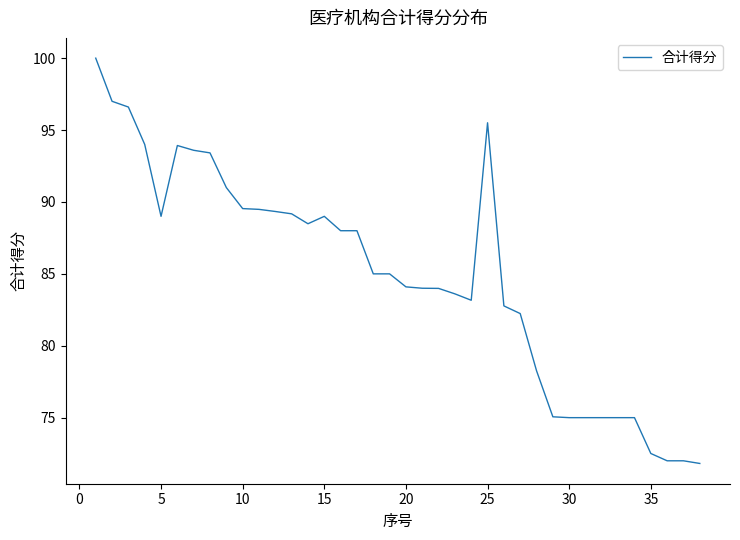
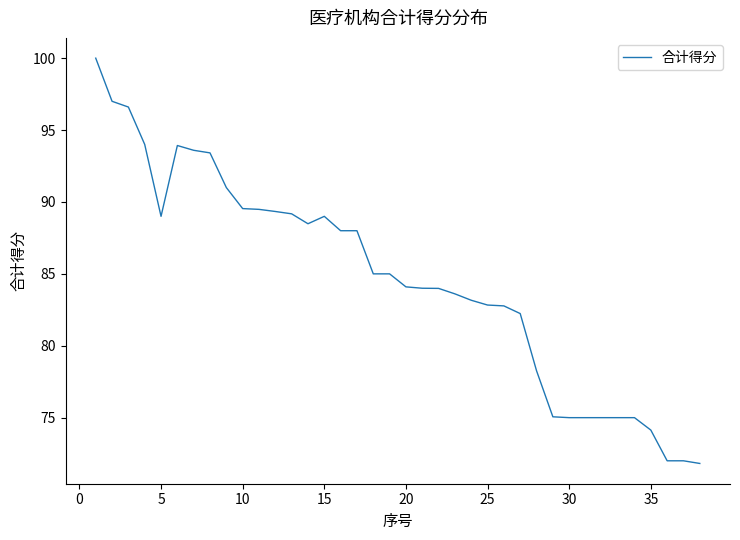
  {
    "5": 89.0,
    "10": 89.5,
    "15": 89.0,
    "20": 84.1,
-   "25": 95.5,
+   "25": 82.8,
    "30": 75.0,
-   "35": 72.5
+   "35": 74.1
  }
